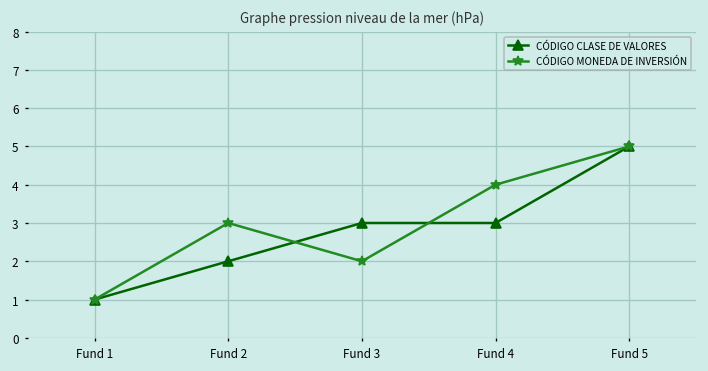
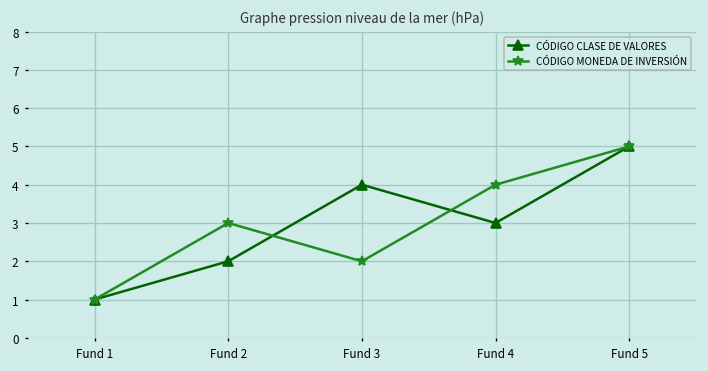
  {
    "CÓDIGO CLASE DE VALORES": {
      "Fund 2": 2,
-     "Fund 3": 3,
+     "Fund 3": 4,
      "Fund 4": 3
    },
    "CÓDIGO MONEDA DE INVERSIÓN": {
      "Fund 2": 3,
      "Fund 3": 2,
      "Fund 4": 4
    }
  }
